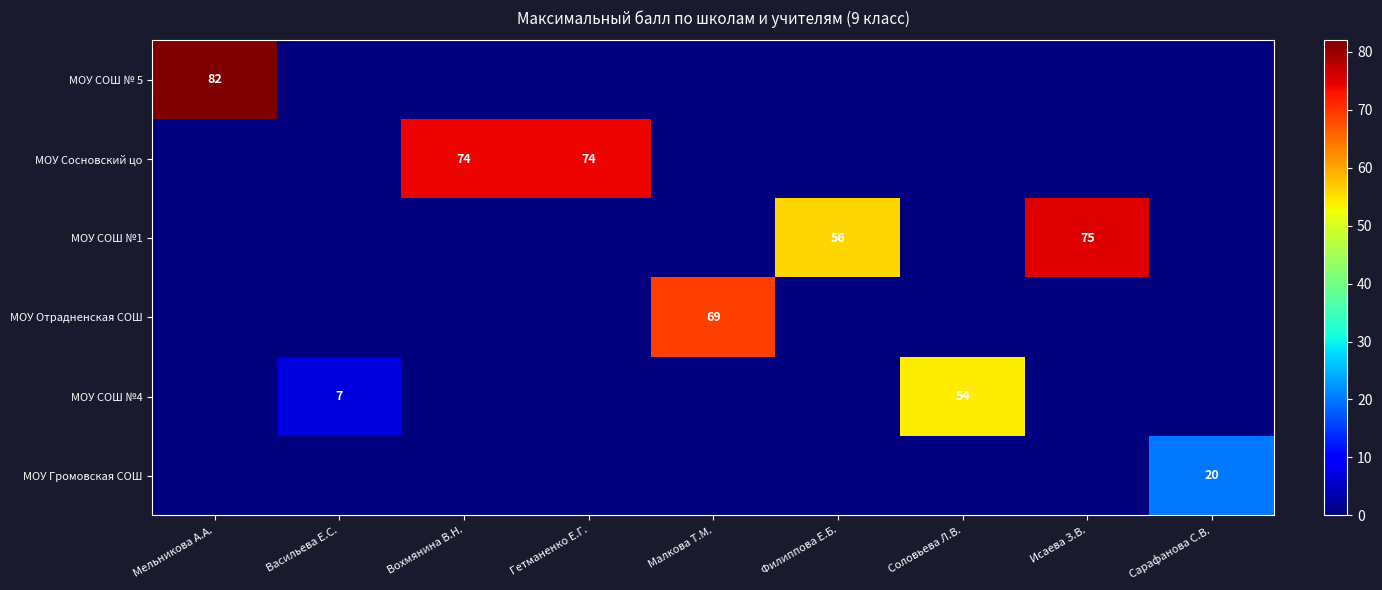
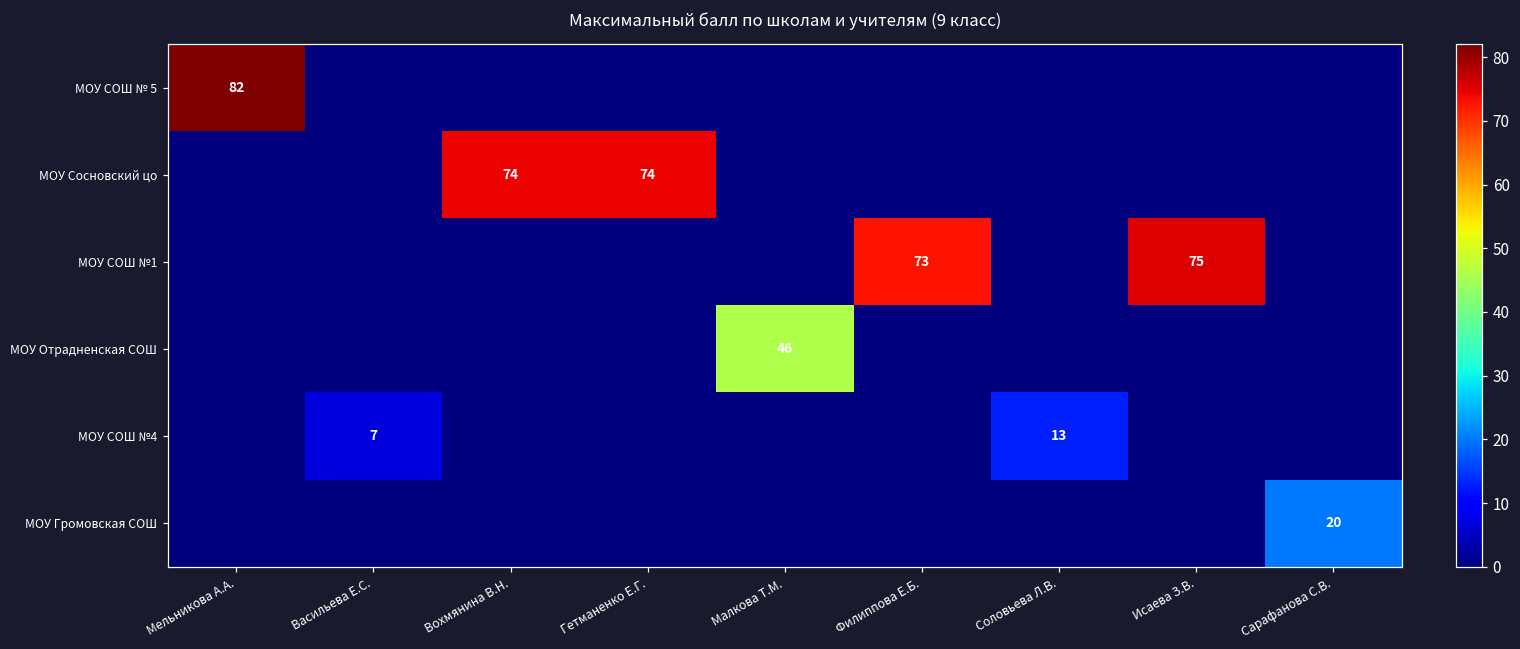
  {
    "МОУ СОШ № 5": {
      "Мельникова А.А.": 82
    },
    "МОУ Сосновский цо": {
      "Вохмянина В.Н.": 74,
      "Гетманенко Е.Г.": 74
    },
    "МОУ СОШ №1": {
-     "Филиппова Е.Б.": 56,
+     "Филиппова Е.Б.": 73,
      "Исаева З.В.": 75
    },
    "МОУ Отрадненская СОШ": {
-     "Малкова Т.М.": 69
+     "Малкова Т.М.": 46
    },
    "МОУ СОШ №4": {
      "Васильева Е.С.": 7,
-     "Соловьева Л.В.": 54
+     "Соловьева Л.В.": 13
    },
    "МОУ Громовская СОШ": {
      "Сарафанова С.В.": 20
    }
  }
